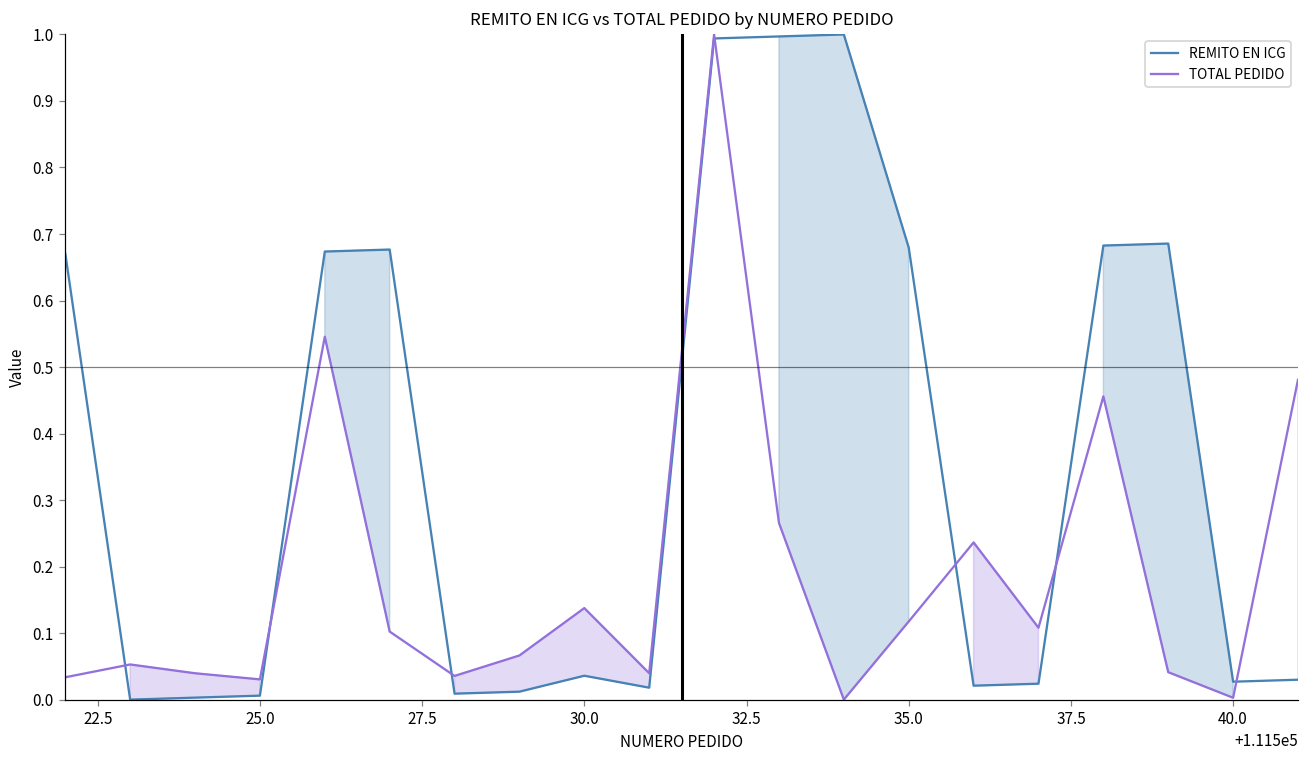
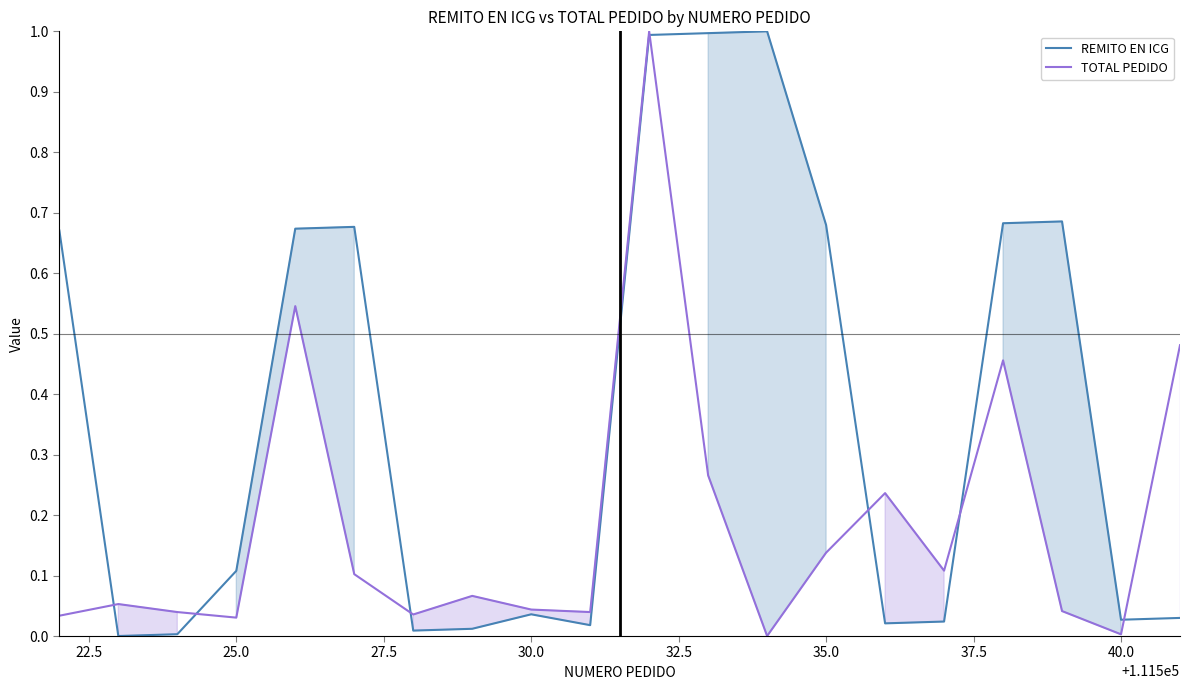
  {
    "REMITO EN ICG": {
-     "25.0": 0.01,
+     "25.0": 0.11,
      "30.0": 0.04,
      "35.0": 0.68,
      "40.0": 0.03
    },
    "TOTAL PEDIDO": {
      "25.0": 0.03,
-     "30.0": 0.14,
-     "35.0": 0.12,
+     "30.0": 0.04,
+     "35.0": 0.14,
      "40.0": 0.00
    }
  }
